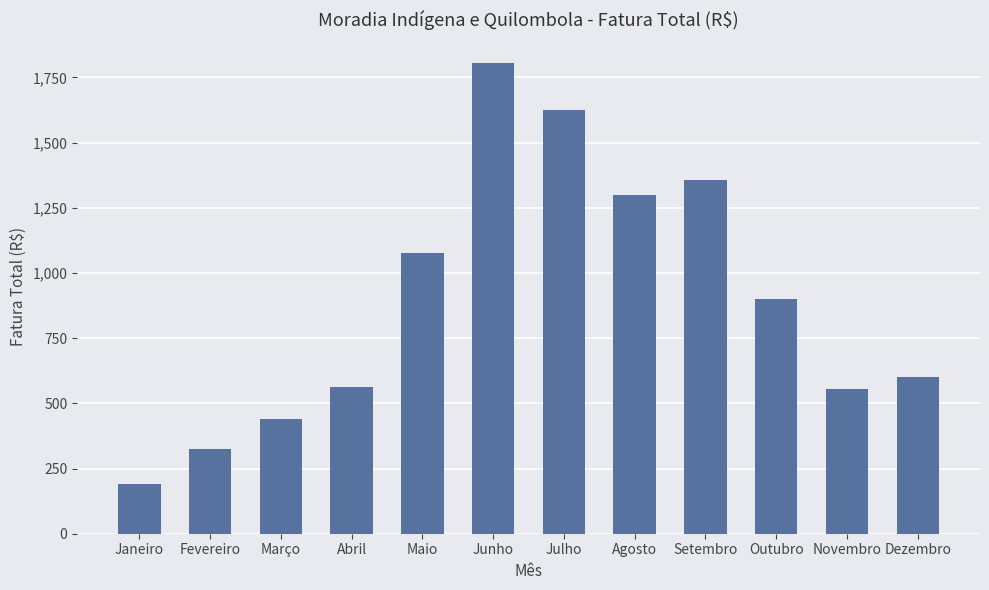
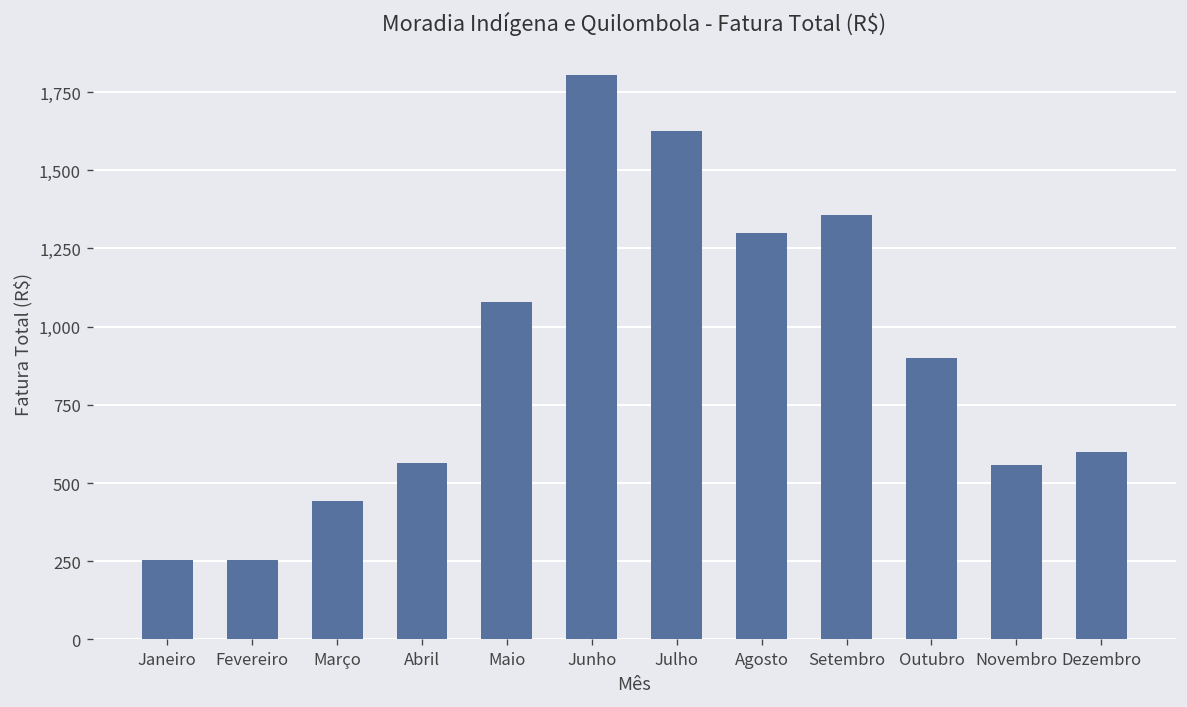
  {
-   "Janeiro": "190",
-   "Fevereiro": "320",
+   "Janeiro": "260",
+   "Fevereiro": "250",
    "Março": "440",
    "Abril": "560",
    "Maio": "1,080",
    "Junho": "1,800",
    "Julho": "1,630",
    "Agosto": "1,300",
    "Setembro": "1,360",
    "Outubro": "900",
    "Novembro": "560",
    "Dezembro": "600"
  }
